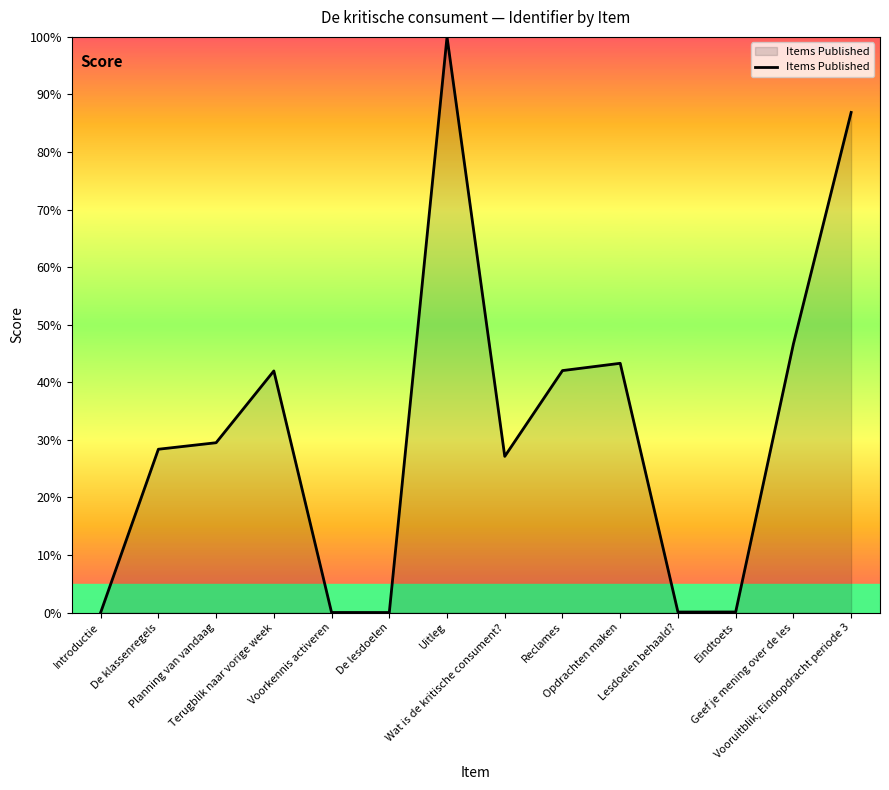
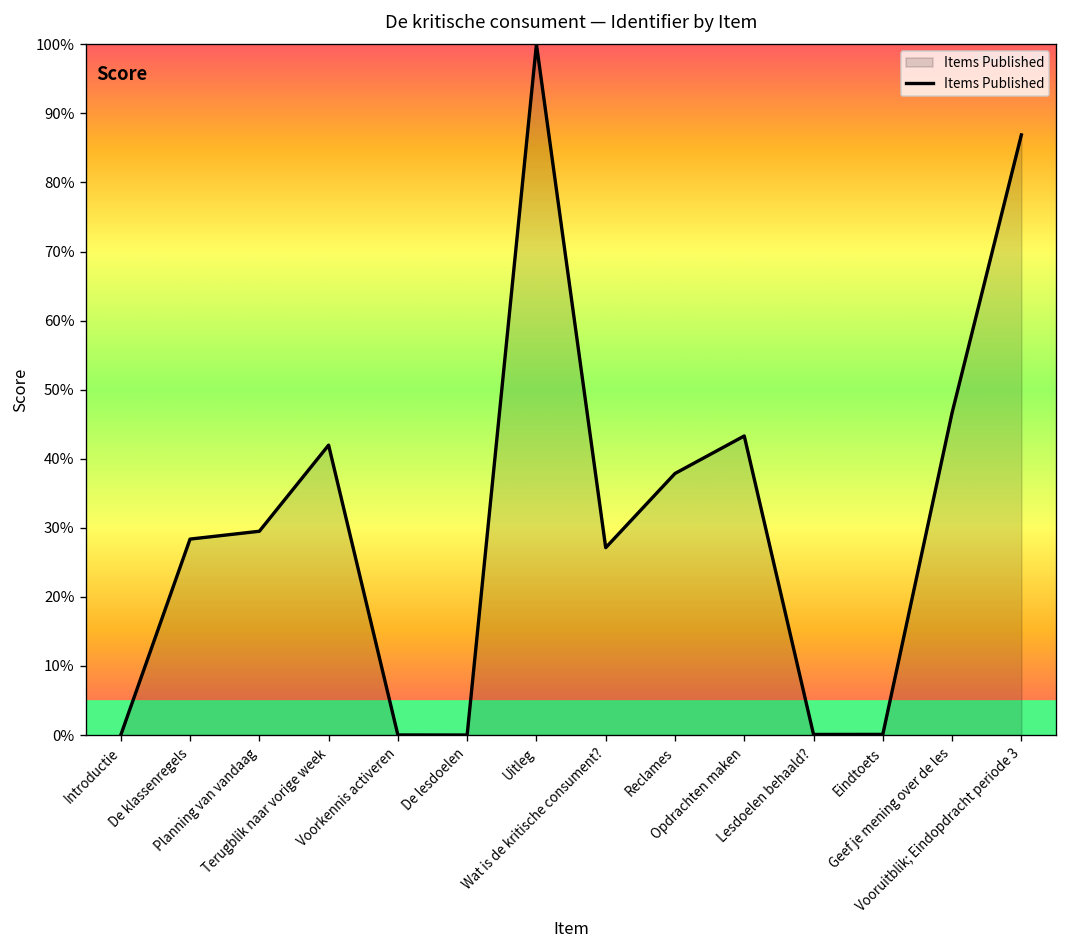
  {
    "De klassenregels": "28%",
    "Planning van vandaag": "30%",
    "Terugblik naar vorige week": "42%",
    "Uitleg": "100%",
    "Wat is de kritische consument?": "27%",
-   "Reclames": "42%",
+   "Reclames": "38%",
    "Opdrachten maken": "43%",
    "Geef je mening over de les": "47%",
    "Vooruitblik; Eindopdracht periode 3": "87%"
  }
